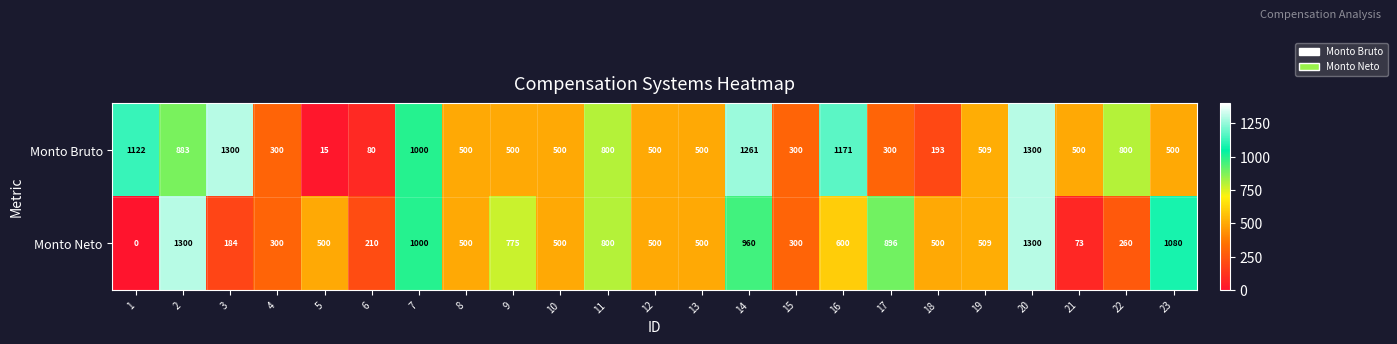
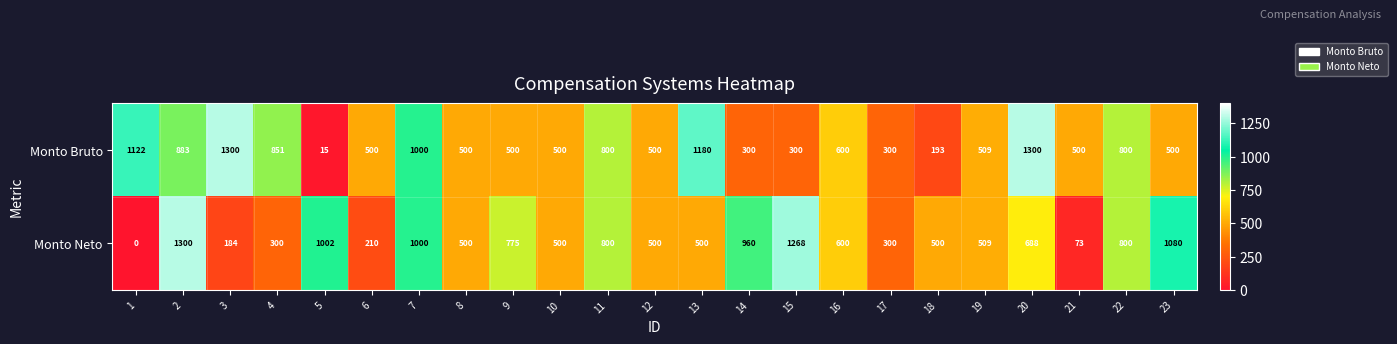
  {
    "Monto Bruto": {
      "1": 1122,
      "2": 883,
      "3": 1300,
-     "4": 300,
+     "4": 851,
      "5": 15,
-     "6": 80,
+     "6": 500,
      "7": 1000,
      "8": 500,
      "9": 500,
      "10": 500,
      "11": 800,
      "12": 500,
-     "13": 500,
-     "14": 1261,
+     "13": 1180,
+     "14": 300,
      "15": 300,
-     "16": 1171,
+     "16": 600,
      "17": 300,
      "18": 193,
      "19": 509,
      "20": 1300,
      "21": 500,
      "22": 800,
      "23": 500
    },
    "Monto Neto": {
      "1": 0,
      "2": 1300,
      "3": 184,
      "4": 300,
-     "5": 500,
+     "5": 1002,
      "6": 210,
      "7": 1000,
      "8": 500,
      "9": 775,
      "10": 500,
      "11": 800,
      "12": 500,
      "13": 500,
      "14": 960,
-     "15": 300,
+     "15": 1268,
      "16": 600,
-     "17": 896,
+     "17": 300,
      "18": 500,
      "19": 509,
-     "20": 1300,
+     "20": 688,
      "21": 73,
-     "22": 260,
+     "22": 800,
      "23": 1080
    }
  }
